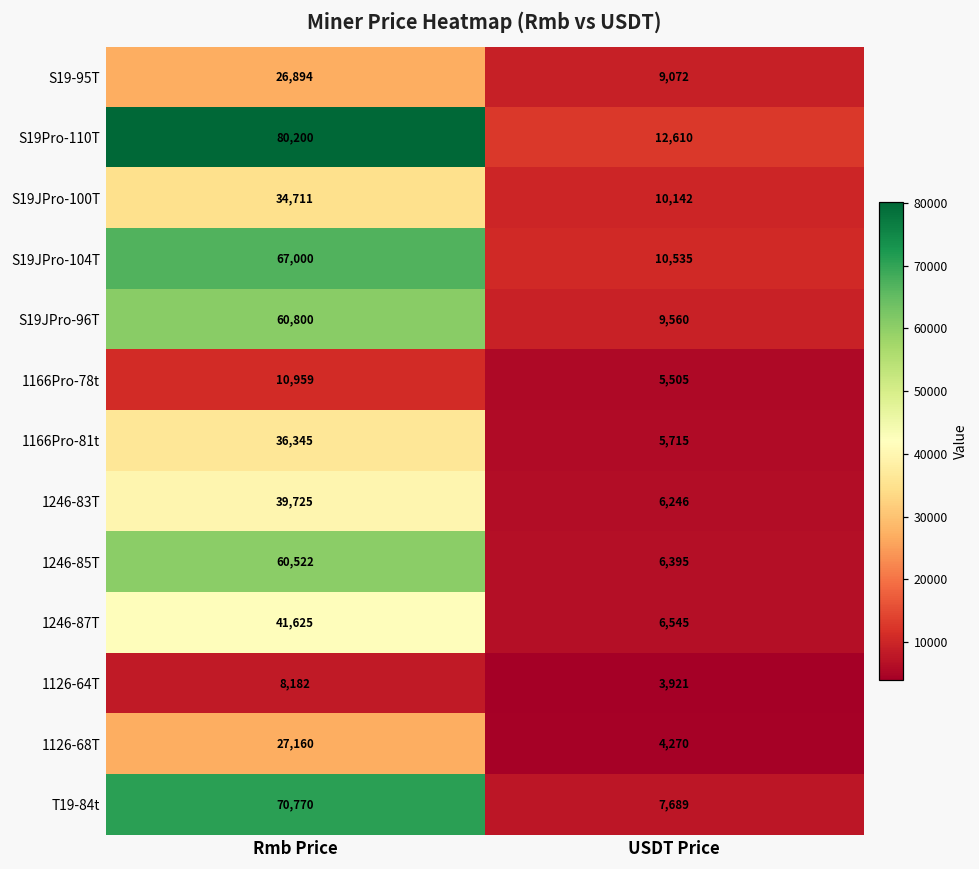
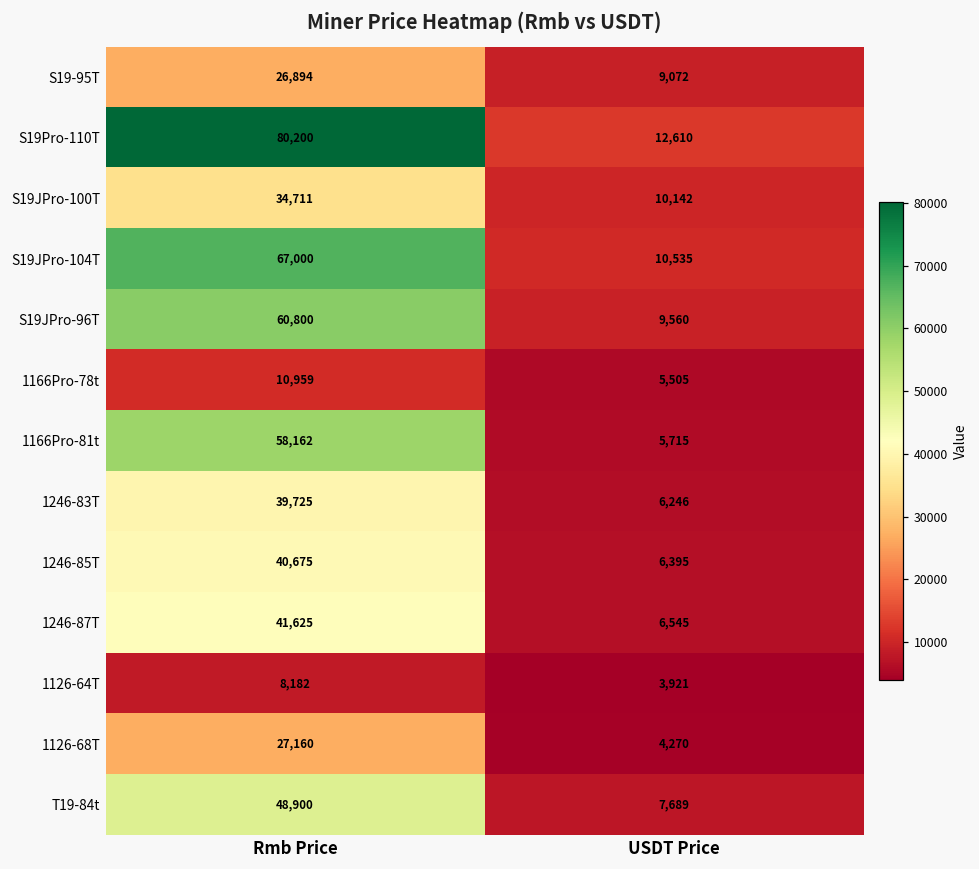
  {
    "S19-95T": {
      "Rmb Price": "26,894",
      "USDT Price": "9,072"
    },
    "S19Pro-110T": {
      "Rmb Price": "80,200",
      "USDT Price": "12,610"
    },
    "S19JPro-100T": {
      "Rmb Price": "34,711",
      "USDT Price": "10,142"
    },
    "S19JPro-104T": {
      "Rmb Price": "67,000",
      "USDT Price": "10,535"
    },
    "S19JPro-96T": {
      "Rmb Price": "60,800",
      "USDT Price": "9,560"
    },
    "1166Pro-78t": {
      "Rmb Price": "10,959",
      "USDT Price": "5,505"
    },
    "1166Pro-81t": {
-     "Rmb Price": "36,345",
+     "Rmb Price": "58,162",
      "USDT Price": "5,715"
    },
    "1246-83T": {
      "Rmb Price": "39,725",
      "USDT Price": "6,246"
    },
    "1246-85T": {
-     "Rmb Price": "60,522",
+     "Rmb Price": "40,675",
      "USDT Price": "6,395"
    },
    "1246-87T": {
      "Rmb Price": "41,625",
      "USDT Price": "6,545"
    },
    "1126-64T": {
      "Rmb Price": "8,182",
      "USDT Price": "3,921"
    },
    "1126-68T": {
      "Rmb Price": "27,160",
      "USDT Price": "4,270"
    },
    "T19-84t": {
-     "Rmb Price": "70,770",
+     "Rmb Price": "48,900",
      "USDT Price": "7,689"
    }
  }
